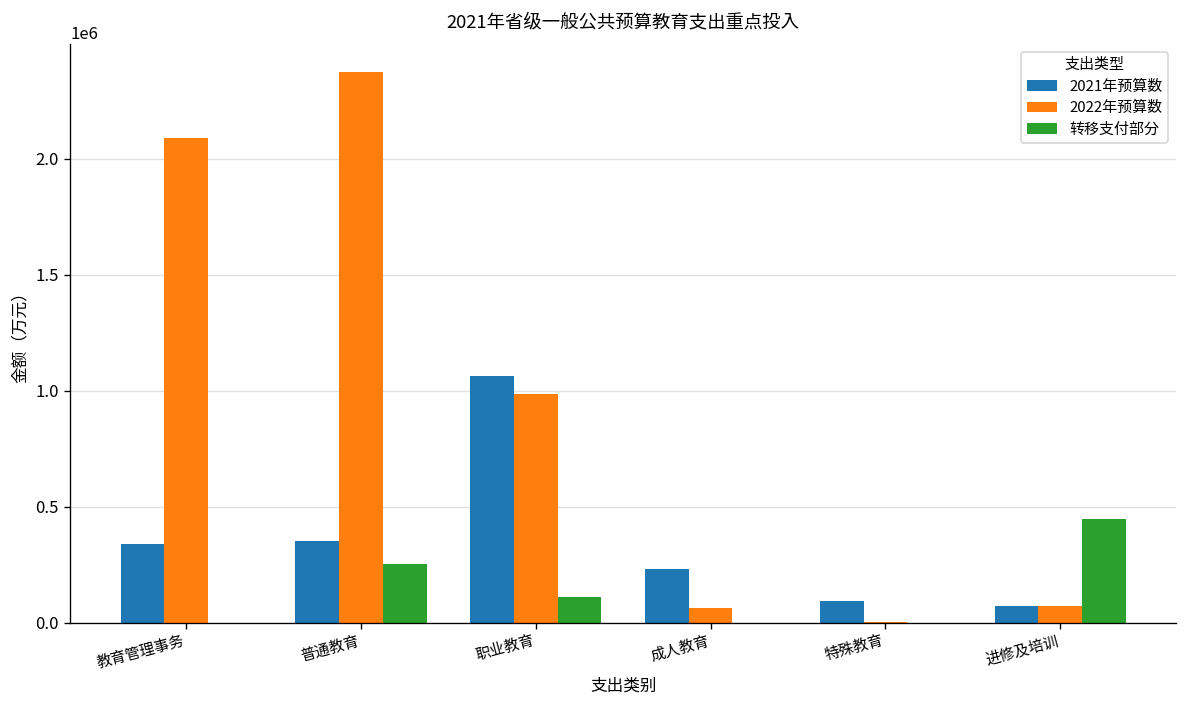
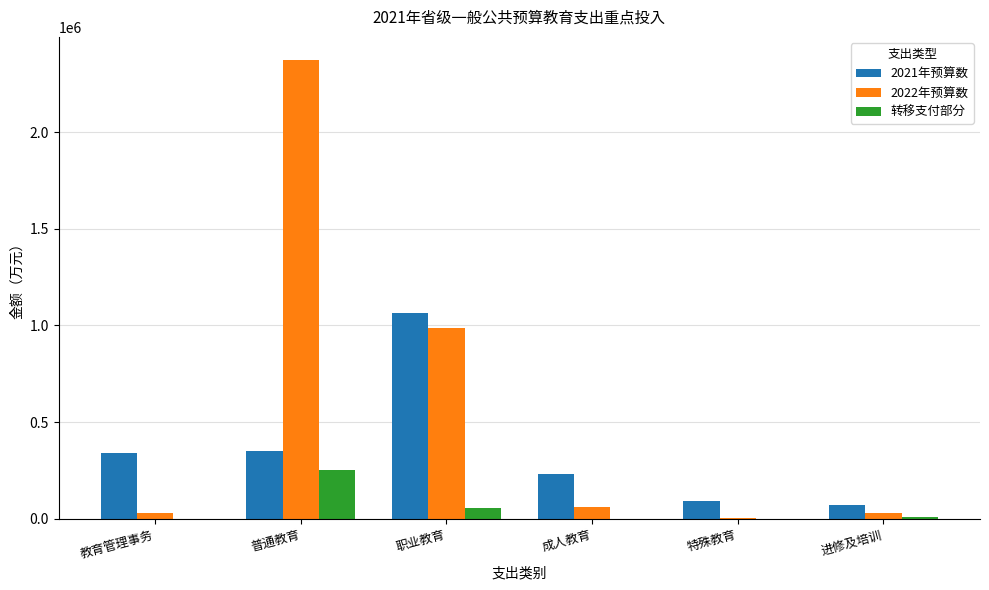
  {
    "2021年预算数": {
      "教育管理事务": 340000,
      "普通教育": 350000,
      "职业教育": 1060000,
      "成人教育": 230000,
      "特殊教育": 90000,
      "进修及培训": 70000
    },
    "2022年预算数": {
-     "教育管理事务": 2090000,
+     "教育管理事务": 30000,
      "普通教育": 2370000,
      "职业教育": 980000,
      "成人教育": 60000,
-     "进修及培训": 70000
+     "进修及培训": 30000
    },
    "转移支付部分": {
      "教育管理事务": 0,
      "普通教育": 250000,
-     "职业教育": 110000,
+     "职业教育": 60000,
      "成人教育": 0,
      "特殊教育": 0,
-     "进修及培训": 450000
+     "进修及培训": 10000
    }
  }
